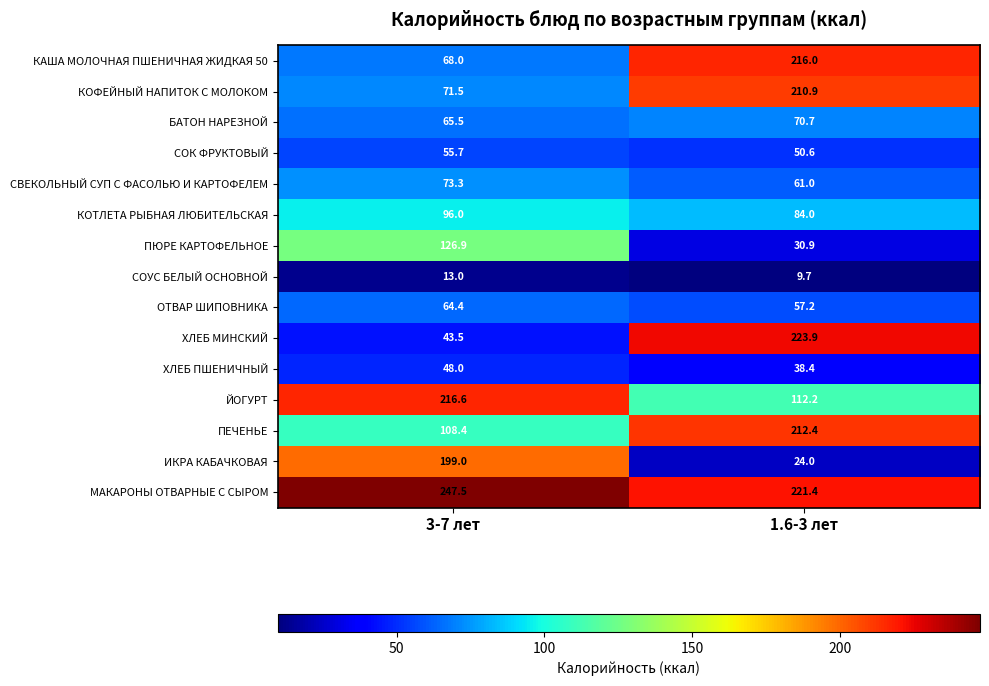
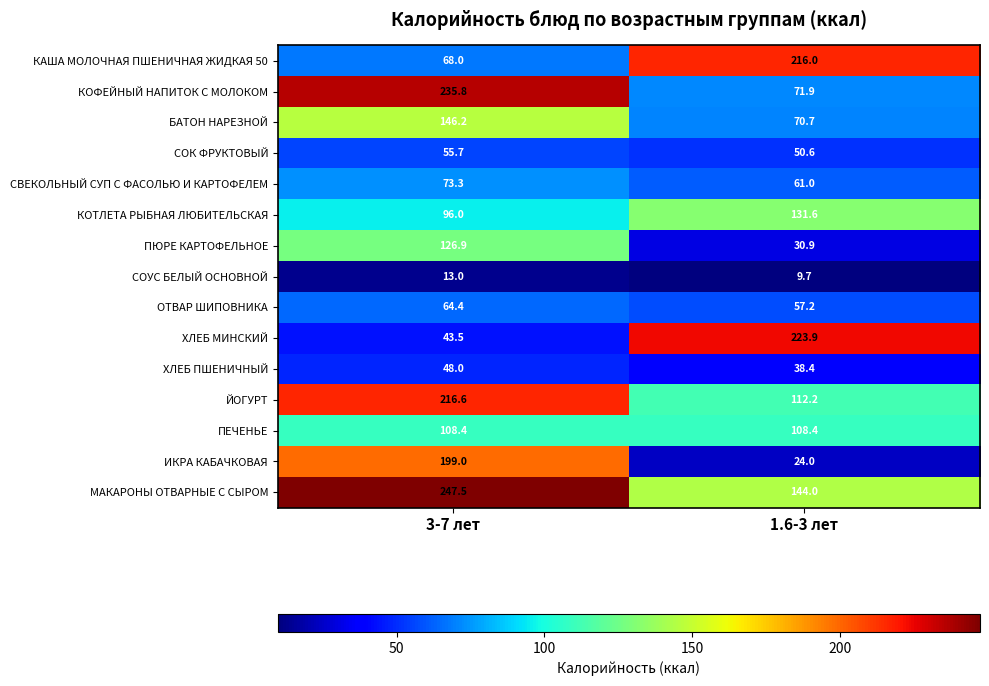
  {
    "КАША МОЛОЧНАЯ ПШЕНИЧНАЯ ЖИДКАЯ 50": {
      "3-7 лет": 68.0,
      "1.6-3 лет": 216.0
    },
    "КОФЕЙНЫЙ НАПИТОК С МОЛОКОМ": {
-     "3-7 лет": 71.5,
-     "1.6-3 лет": 210.9
+     "3-7 лет": 235.8,
+     "1.6-3 лет": 71.9
    },
    "БАТОН НАРЕЗНОЙ": {
-     "3-7 лет": 65.5,
+     "3-7 лет": 146.2,
      "1.6-3 лет": 70.7
    },
    "СОК ФРУКТОВЫЙ": {
      "3-7 лет": 55.7,
      "1.6-3 лет": 50.6
    },
    "СВЕКОЛЬНЫЙ СУП С ФАСОЛЬЮ И КАРТОФЕЛЕМ": {
      "3-7 лет": 73.3,
      "1.6-3 лет": 61.0
    },
    "КОТЛЕТА РЫБНАЯ ЛЮБИТЕЛЬСКАЯ": {
      "3-7 лет": 96.0,
-     "1.6-3 лет": 84.0
+     "1.6-3 лет": 131.6
    },
    "ПЮРЕ КАРТОФЕЛЬНОЕ": {
      "3-7 лет": 126.9,
      "1.6-3 лет": 30.9
    },
    "СОУС БЕЛЫЙ ОСНОВНОЙ": {
      "3-7 лет": 13.0,
      "1.6-3 лет": 9.7
    },
    "ОТВАР ШИПОВНИКА": {
      "3-7 лет": 64.4,
      "1.6-3 лет": 57.2
    },
    "ХЛЕБ МИНСКИЙ": {
      "3-7 лет": 43.5,
      "1.6-3 лет": 223.9
    },
    "ХЛЕБ ПШЕНИЧНЫЙ": {
      "3-7 лет": 48.0,
      "1.6-3 лет": 38.4
    },
    "ЙОГУРТ": {
      "3-7 лет": 216.6,
      "1.6-3 лет": 112.2
    },
    "ПЕЧЕНЬЕ": {
      "3-7 лет": 108.4,
-     "1.6-3 лет": 212.4
+     "1.6-3 лет": 108.4
    },
    "ИКРА КАБАЧКОВАЯ": {
      "3-7 лет": 199.0,
      "1.6-3 лет": 24.0
    },
    "МАКАРОНЫ ОТВАРНЫЕ С СЫРОМ": {
      "3-7 лет": 247.5,
-     "1.6-3 лет": 221.4
+     "1.6-3 лет": 144.0
    }
  }
